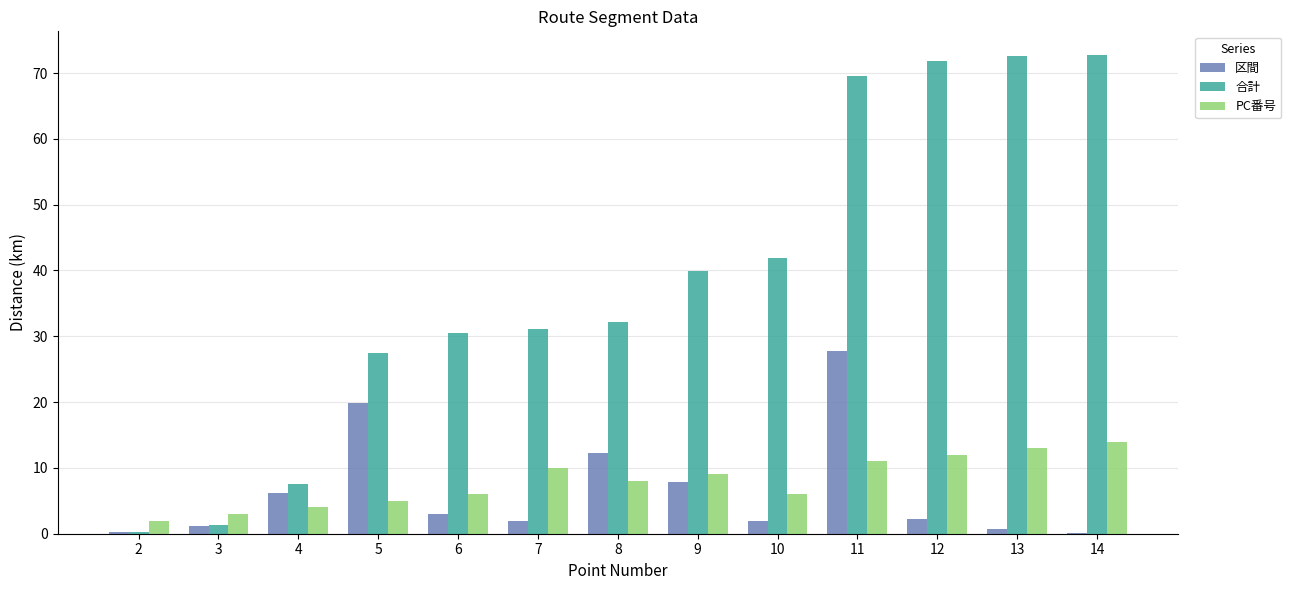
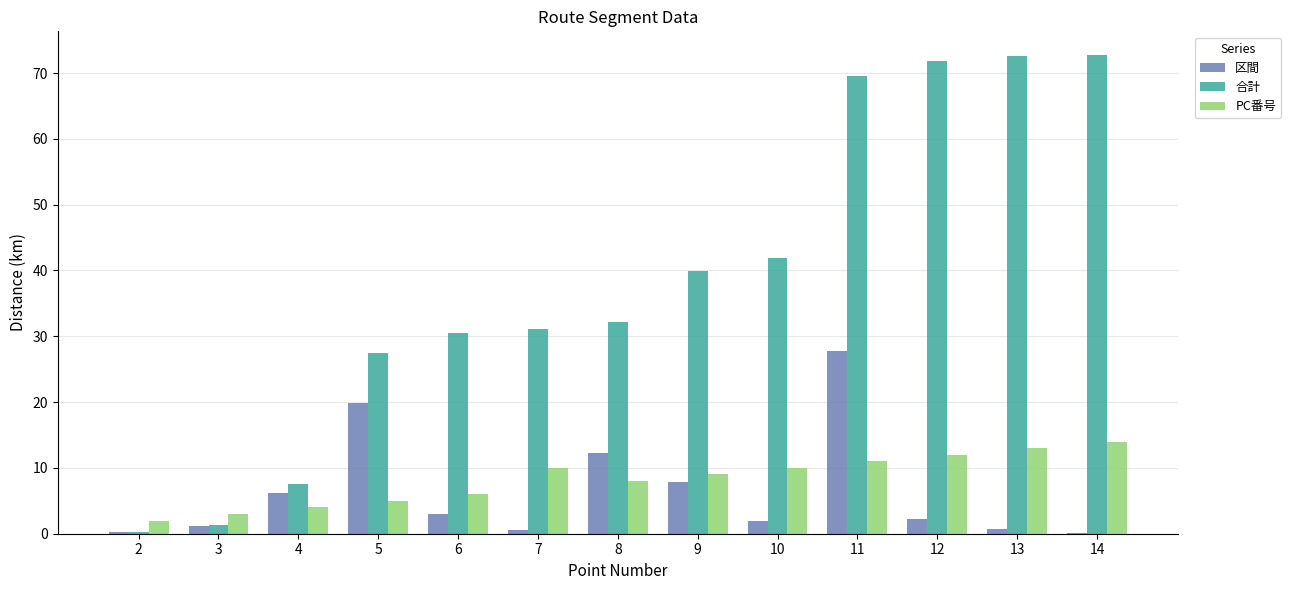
  {
    "区間": {
      "3": 1,
      "4": 6,
      "5": 20,
      "6": 3,
-     "7": 2,
+     "7": 1,
      "8": 12,
      "9": 8,
      "10": 2,
      "11": 28,
      "12": 2,
      "13": 1
    },
    "合計": {
      "3": 1,
      "4": 8,
      "5": 28,
      "6": 31,
      "7": 31,
      "8": 32,
      "9": 40,
      "10": 42,
      "11": 70,
      "12": 72,
      "13": 73,
      "14": 73
    },
    "PC番号": {
      "2": 2,
      "3": 3,
      "4": 4,
      "5": 5,
      "6": 6,
      "7": 10,
      "8": 8,
      "9": 9,
-     "10": 6,
+     "10": 10,
      "11": 11,
      "12": 12,
      "13": 13,
      "14": 14
    }
  }
